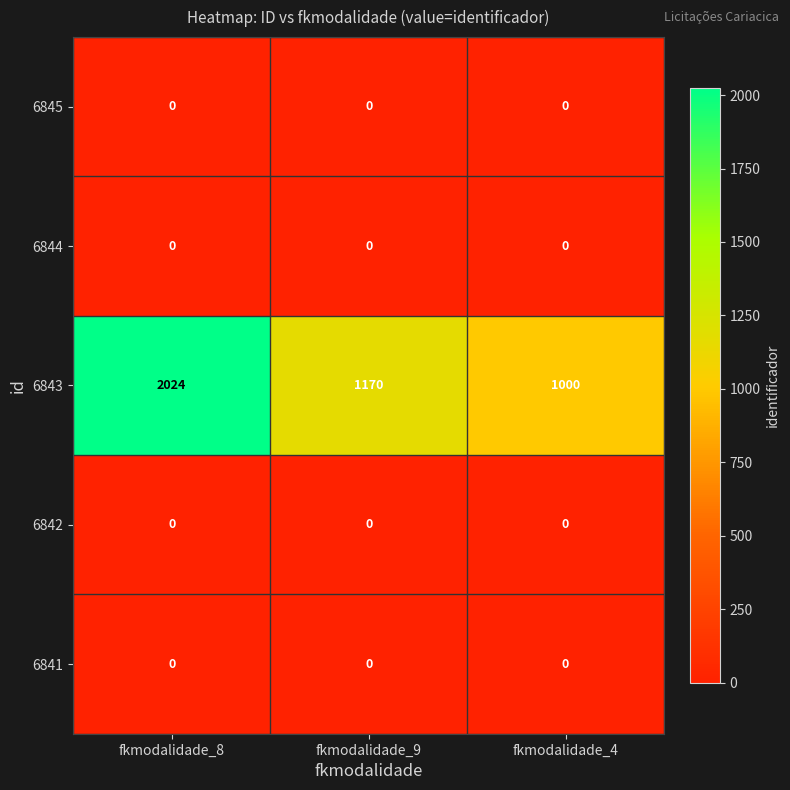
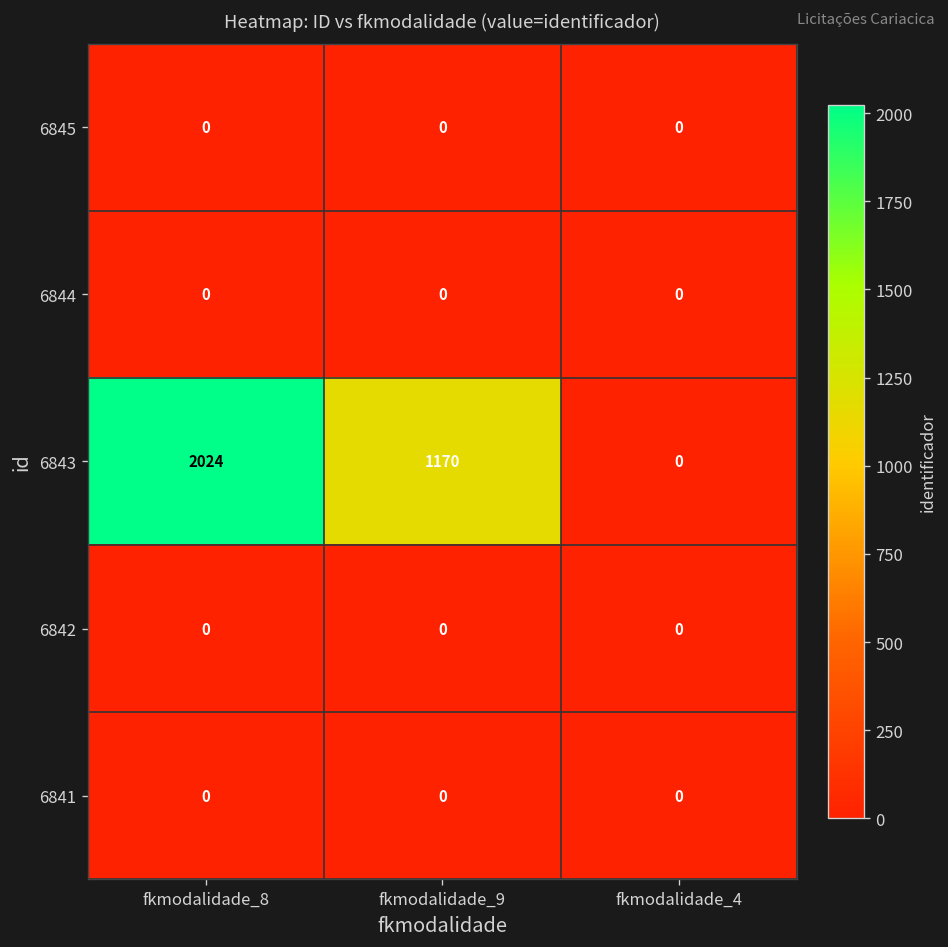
  {
    "6845": {
      "fkmodalidade_8": 0,
      "fkmodalidade_9": 0,
      "fkmodalidade_4": 0
    },
    "6844": {
      "fkmodalidade_8": 0,
      "fkmodalidade_9": 0,
      "fkmodalidade_4": 0
    },
    "6843": {
      "fkmodalidade_8": 2024,
      "fkmodalidade_9": 1170,
-     "fkmodalidade_4": 1000
+     "fkmodalidade_4": 0
    },
    "6842": {
      "fkmodalidade_8": 0,
      "fkmodalidade_9": 0,
      "fkmodalidade_4": 0
    },
    "6841": {
      "fkmodalidade_8": 0,
      "fkmodalidade_9": 0,
      "fkmodalidade_4": 0
    }
  }
